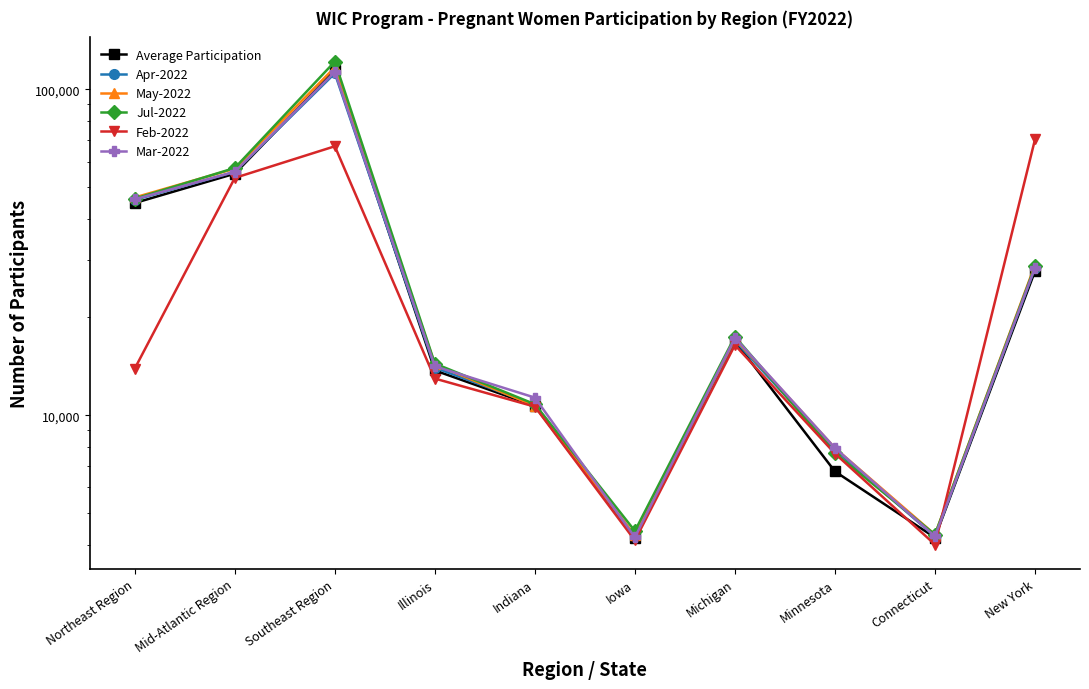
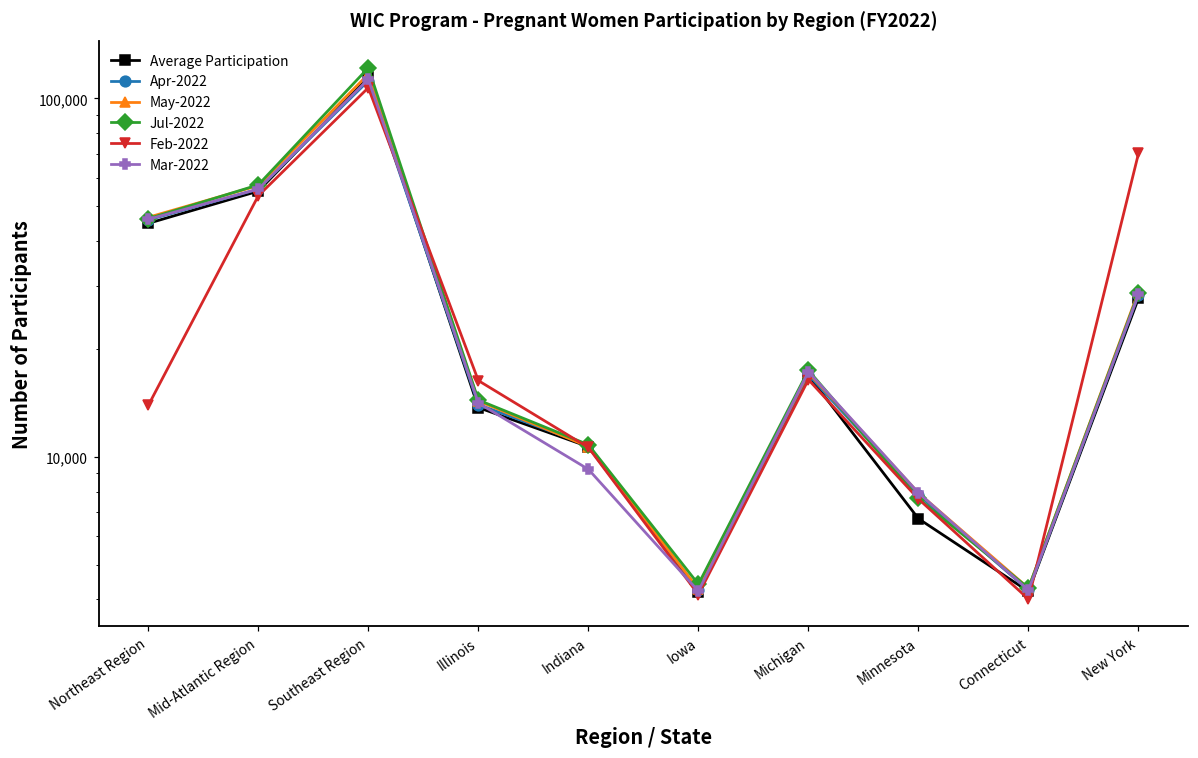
  {
    "Average Participation": {
      "Northeast Region": "45,000",
      "Illinois": "13,700",
      "Minnesota": "6,700",
      "New York": "28,000"
    },
    "May-2022": {
      "Southeast Region": "117,000"
    },
    "Jul-2022": {
      "Southeast Region": "122,000",
      "Iowa": "4,400"
    },
    "Feb-2022": {
      "Northeast Region": "13,900",
      "Mid-Atlantic Region": "53,000",
-     "Southeast Region": "67,000",
-     "Illinois": "13,000",
+     "Southeast Region": "107,000",
+     "Illinois": "16,000",
      "Michigan": "16,000",
      "Connecticut": "4,000",
      "New York": "70,000"
    },
    "Mar-2022": {
-     "Indiana": "11,300"
+     "Indiana": "9,200"
    }
  }
